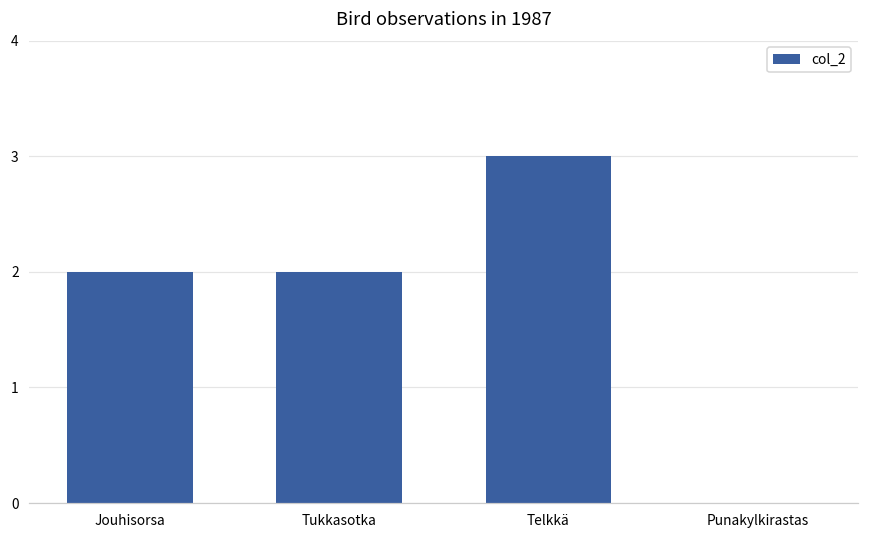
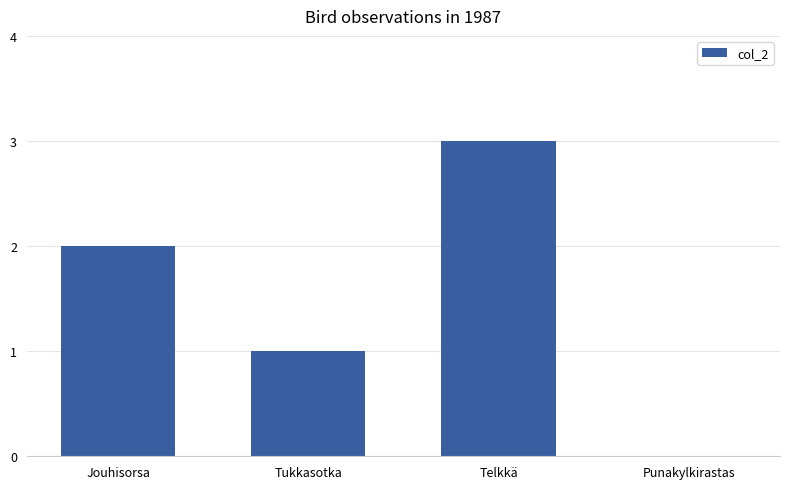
  {
    "Jouhisorsa": 2,
-   "Tukkasotka": 2,
+   "Tukkasotka": 1,
    "Telkkä": 3,
    "Punakylkirastas": 0
  }
